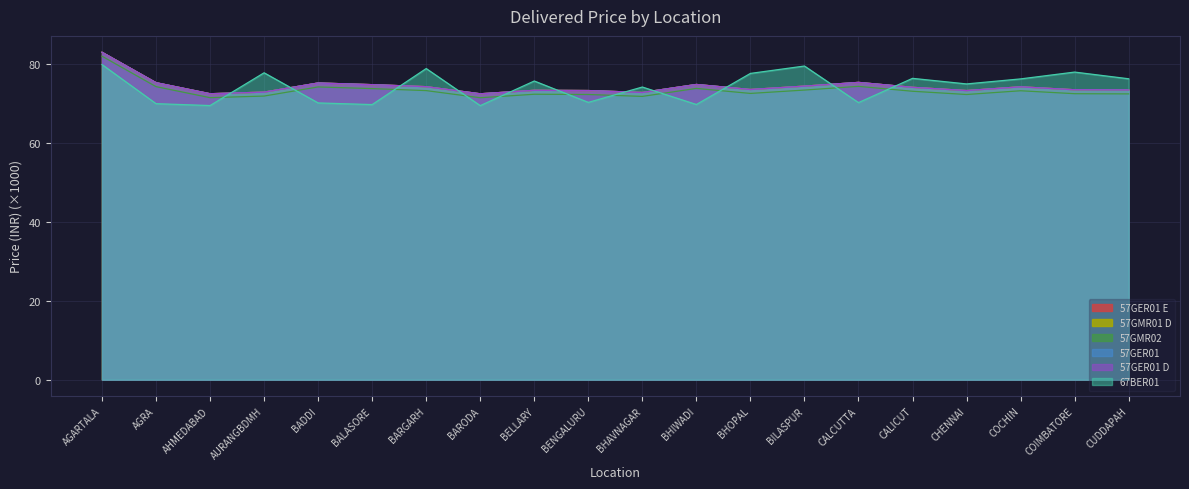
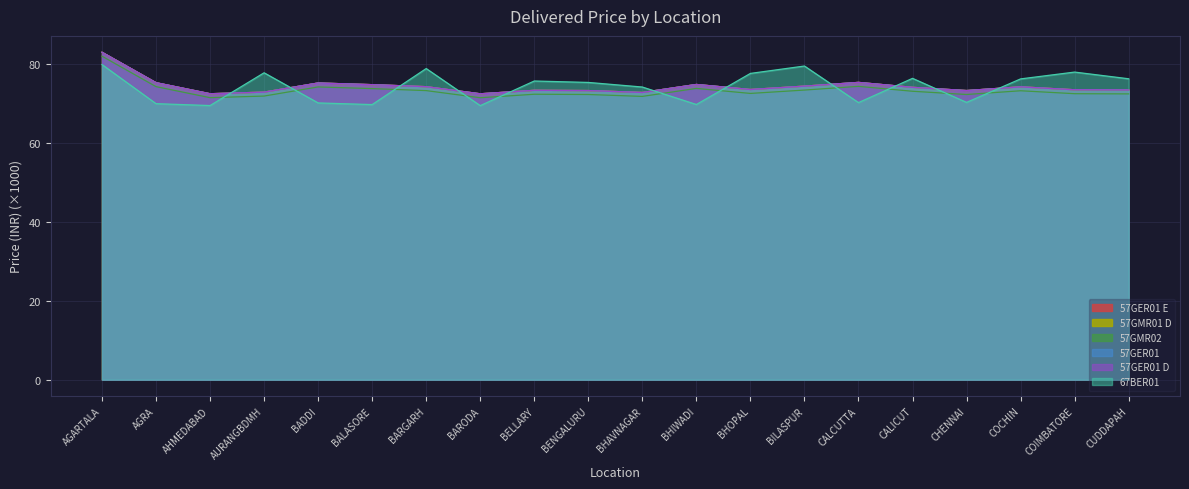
  {
    "57GER01 D": {
      "AGARTALA": 83,
      "AGRA": 75,
      "AHMEDABAD": 73,
      "AURANGBDMH": 73,
      "BADDI": 75,
      "BALASORE": 75,
      "BARGARH": 74,
      "BARODA": 72,
      "BELLARY": 73,
      "BENGALURU": 73,
      "BHAVNAGAR": 73,
      "BHIWADI": 75,
      "BHOPAL": 74,
      "BILASPUR": 74,
      "CALCUTTA": 75,
      "CALICUT": 74,
      "CHENNAI": 73,
      "COCHIN": 74,
      "COIMBATORE": 74,
      "CUDDAPAH": 73
    },
    "57GMR02": {
      "AGARTALA": 82,
      "AGRA": 74,
      "AHMEDABAD": 72,
      "AURANGBDMH": 72,
      "BADDI": 74,
      "BALASORE": 74,
      "BARGARH": 73,
      "BARODA": 71,
      "BELLARY": 72,
      "BENGALURU": 72,
      "BHAVNAGAR": 72,
      "BHIWADI": 74,
      "BHOPAL": 73,
      "BILASPUR": 73,
      "CALCUTTA": 74,
      "CALICUT": 73,
      "CHENNAI": 72,
      "COCHIN": 73,
      "COIMBATORE": 73,
      "CUDDAPAH": 72
    },
    "67BER01": {
      "AGARTALA": 80,
      "AGRA": 70,
      "AHMEDABAD": 70,
      "AURANGBDMH": 78,
      "BADDI": 70,
      "BALASORE": 70,
      "BARGARH": 79,
      "BARODA": 69,
      "BELLARY": 76,
-     "BENGALURU": 70,
+     "BENGALURU": 75,
      "BHAVNAGAR": 74,
      "BHIWADI": 70,
      "BHOPAL": 78,
      "BILASPUR": 80,
      "CALCUTTA": 70,
      "CALICUT": 76,
-     "CHENNAI": 75,
+     "CHENNAI": 70,
      "COCHIN": 76,
      "COIMBATORE": 78,
      "CUDDAPAH": 76
    }
  }
